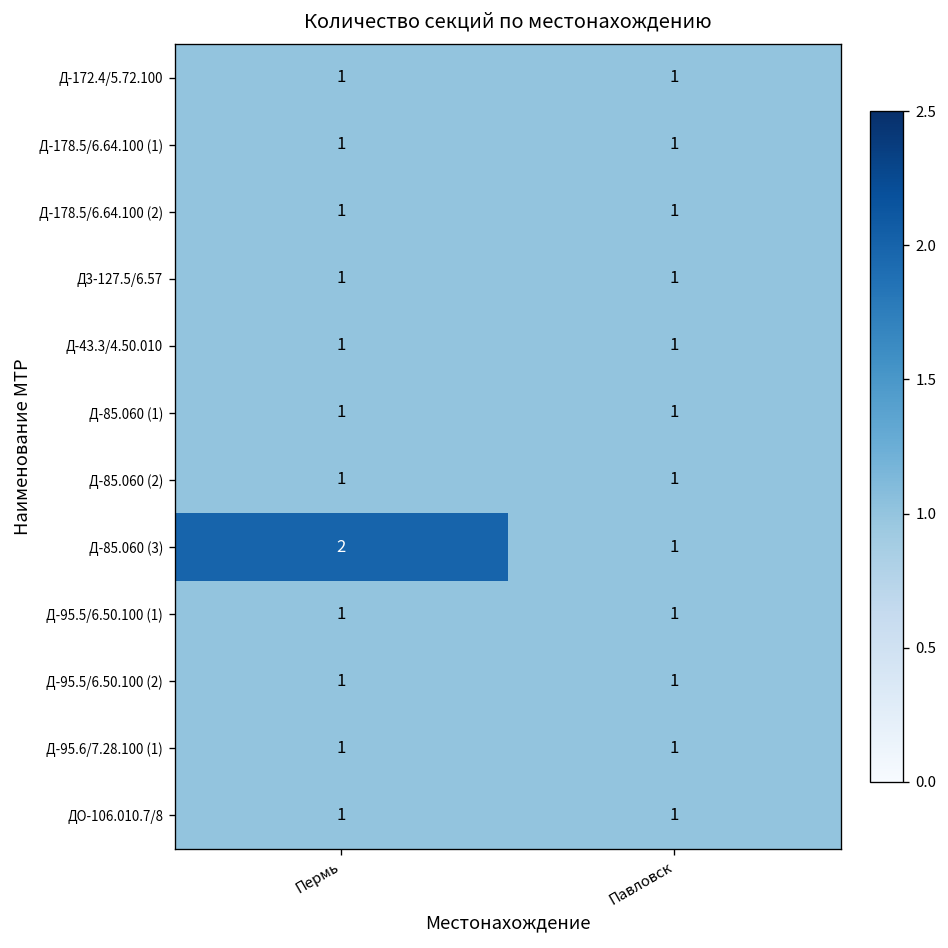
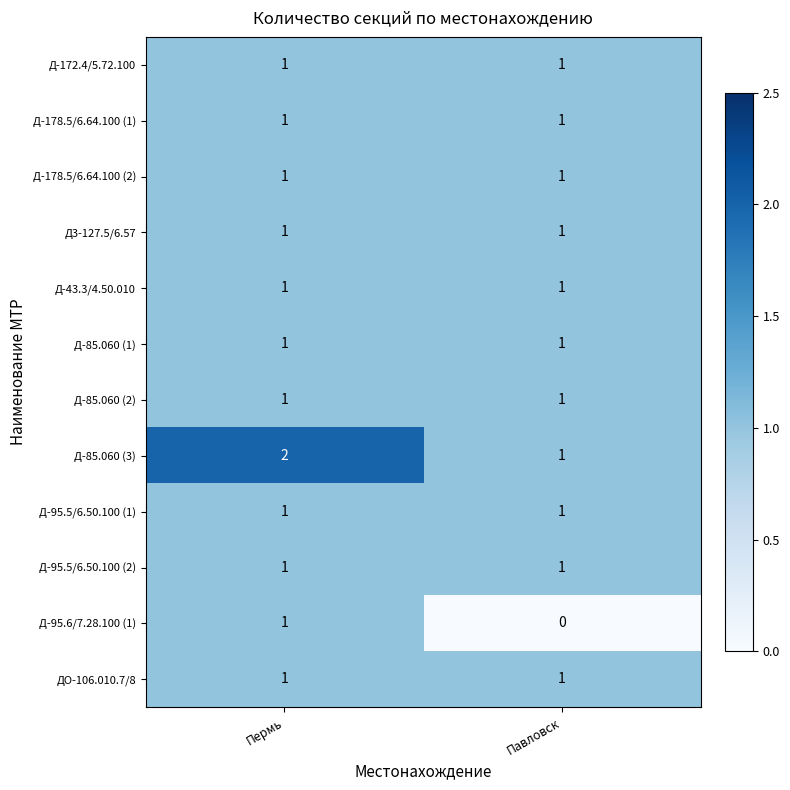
  {
    "Д-172.4/5.72.100": {
      "Пермь": 1,
      "Павловск": 1
    },
    "Д-178.5/6.64.100 (1)": {
      "Пермь": 1,
      "Павловск": 1
    },
    "Д-178.5/6.64.100 (2)": {
      "Пермь": 1,
      "Павловск": 1
    },
    "Д3-127.5/6.57": {
      "Пермь": 1,
      "Павловск": 1
    },
    "Д-43.3/4.50.010": {
      "Пермь": 1,
      "Павловск": 1
    },
    "Д-85.060 (1)": {
      "Пермь": 1,
      "Павловск": 1
    },
    "Д-85.060 (2)": {
      "Пермь": 1,
      "Павловск": 1
    },
    "Д-85.060 (3)": {
      "Пермь": 2,
      "Павловск": 1
    },
    "Д-95.5/6.50.100 (1)": {
      "Пермь": 1,
      "Павловск": 1
    },
    "Д-95.5/6.50.100 (2)": {
      "Пермь": 1,
      "Павловск": 1
    },
    "Д-95.6/7.28.100 (1)": {
      "Пермь": 1,
-     "Павловск": 1
+     "Павловск": 0
    },
    "ДО-106.010.7/8": {
      "Пермь": 1,
      "Павловск": 1
    }
  }
